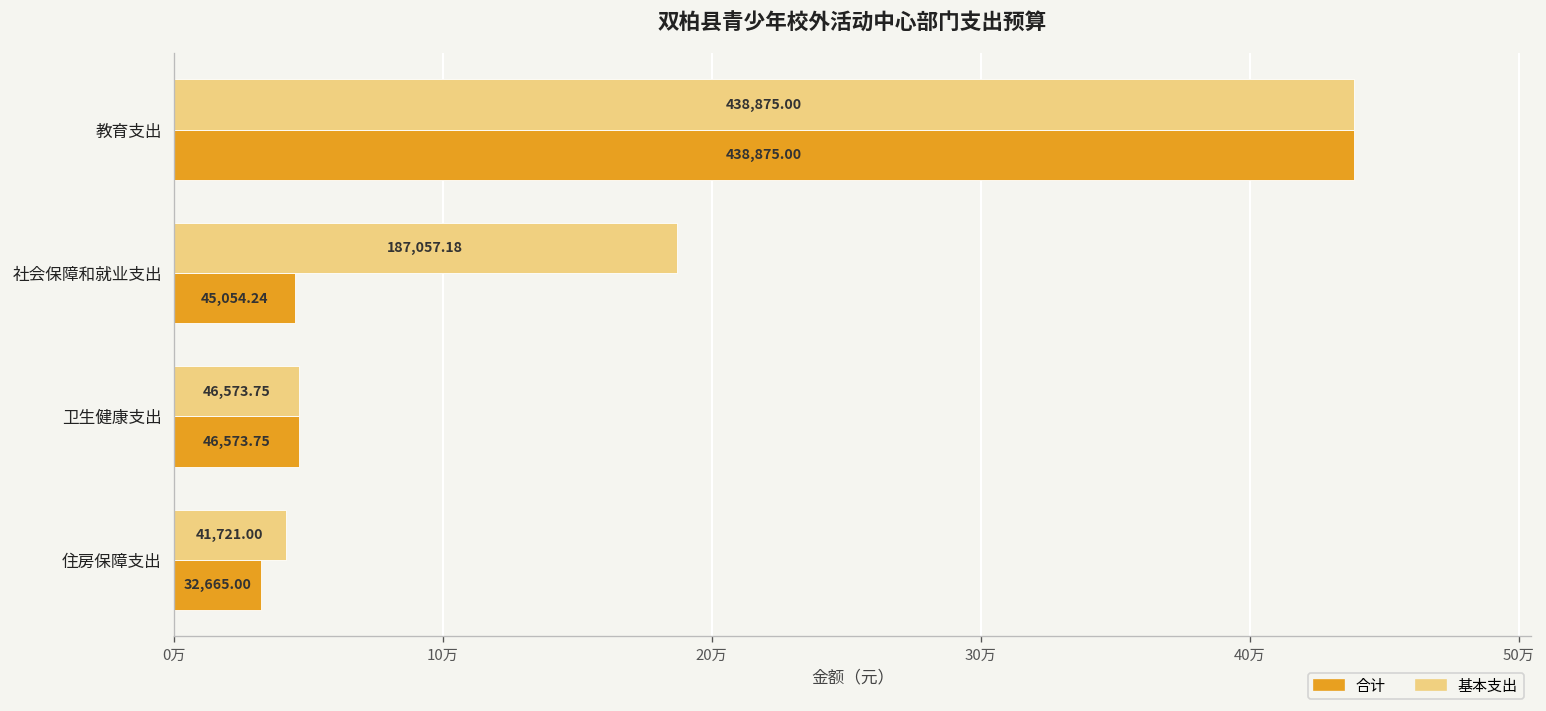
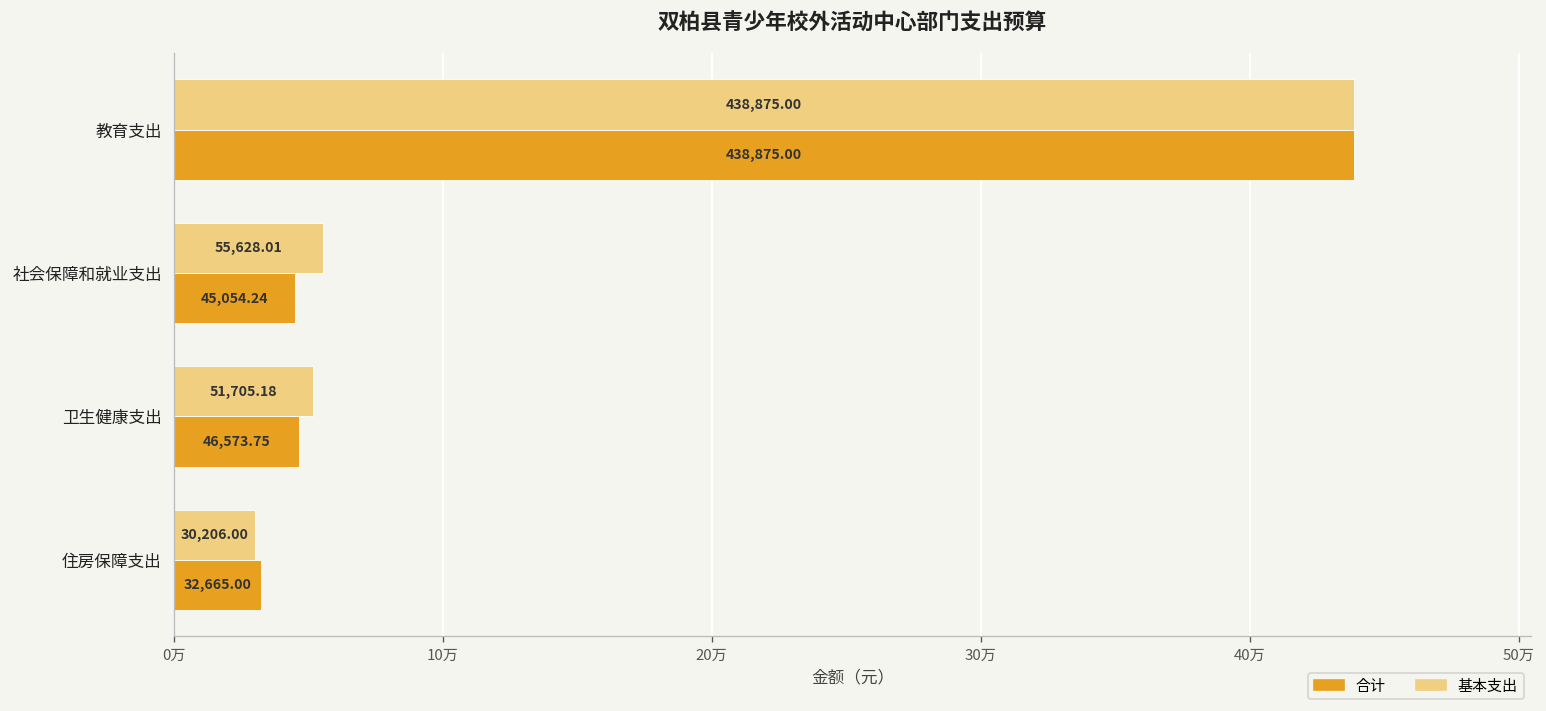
  {
    "合计": {
      "教育支出": "438,875.00",
      "社会保障和就业支出": "45,054.24",
      "卫生健康支出": "46,573.75",
      "住房保障支出": "32,665.00"
    },
    "基本支出": {
      "教育支出": "438,875.00",
-     "社会保障和就业支出": "187,057.18",
-     "卫生健康支出": "46,573.75",
-     "住房保障支出": "41,721.00"
+     "社会保障和就业支出": "55,628.01",
+     "卫生健康支出": "51,705.18",
+     "住房保障支出": "30,206.00"
    }
  }
